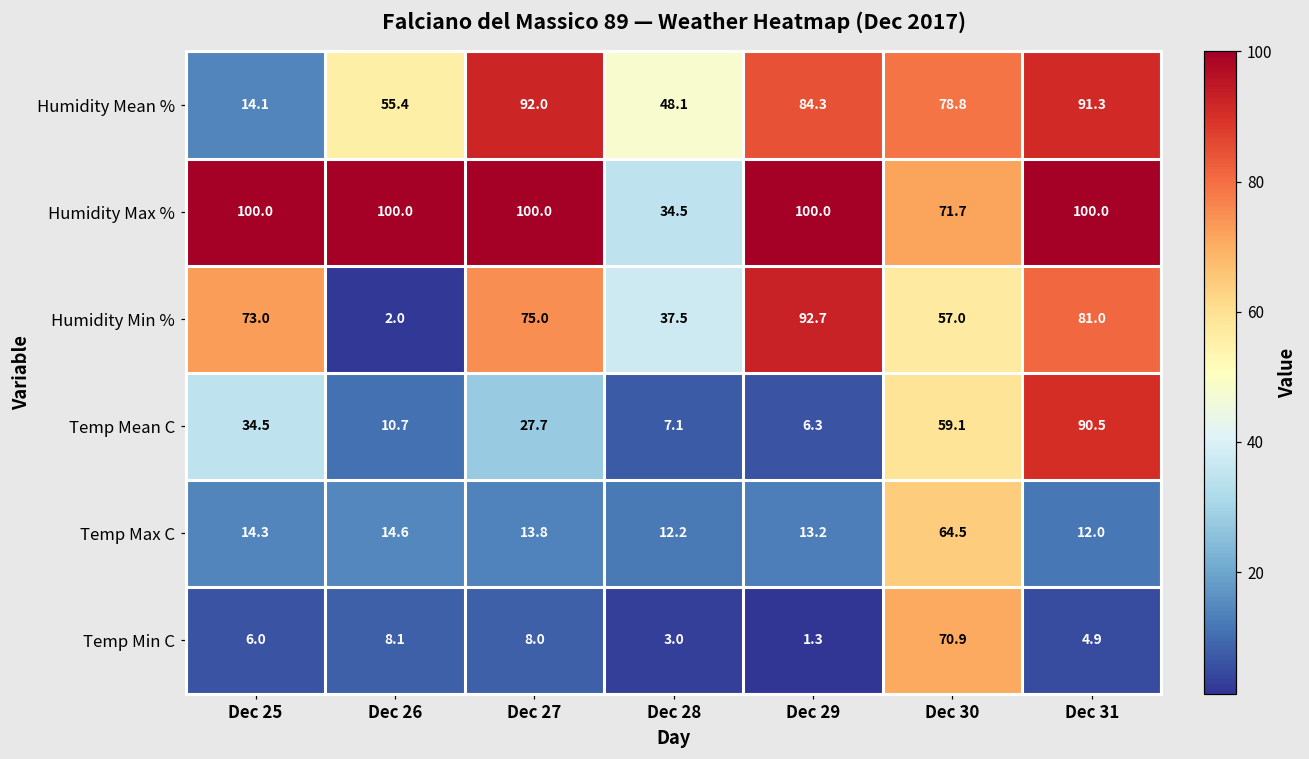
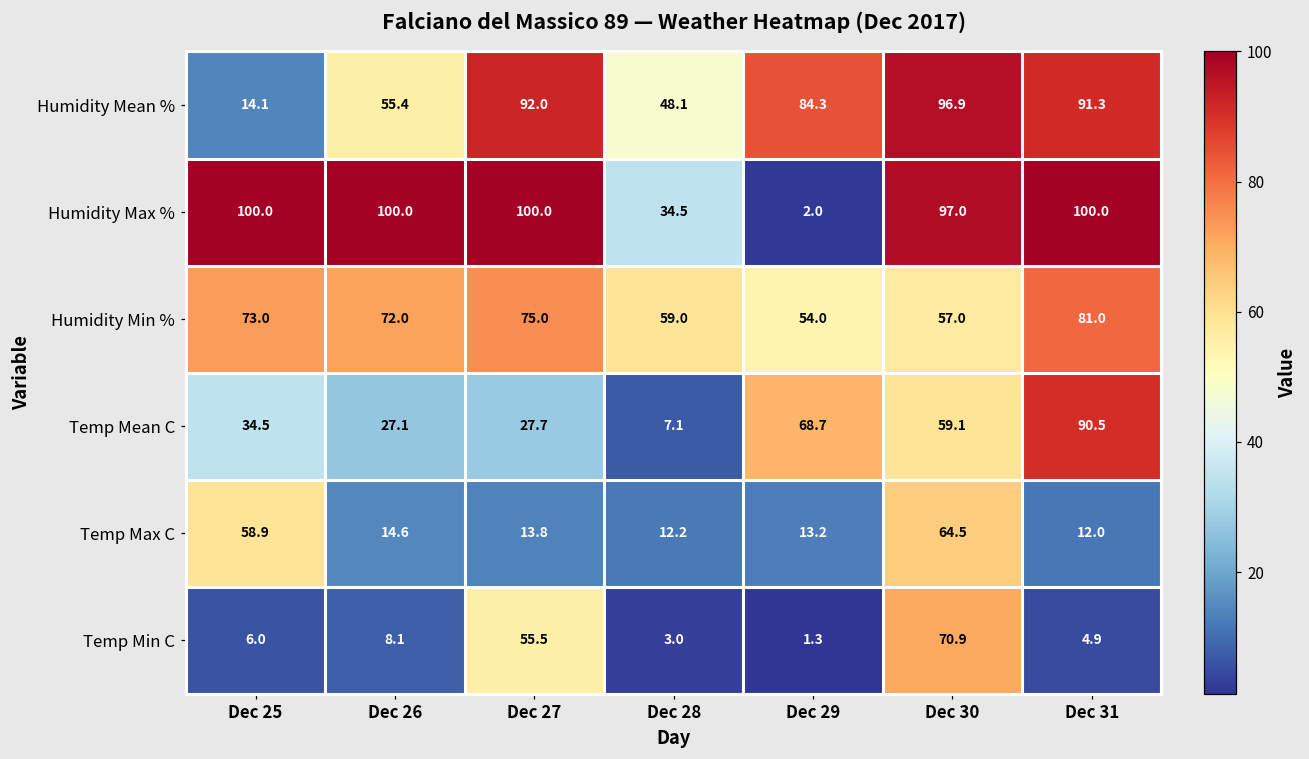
  {
    "Humidity Mean %": {
      "Dec 25": 14.1,
      "Dec 26": 55.4,
      "Dec 27": 92.0,
      "Dec 28": 48.1,
      "Dec 29": 84.3,
-     "Dec 30": 78.8,
+     "Dec 30": 96.9,
      "Dec 31": 91.3
    },
    "Humidity Max %": {
      "Dec 25": 100.0,
      "Dec 26": 100.0,
      "Dec 27": 100.0,
      "Dec 28": 34.5,
-     "Dec 29": 100.0,
-     "Dec 30": 71.7,
+     "Dec 29": 2.0,
+     "Dec 30": 97.0,
      "Dec 31": 100.0
    },
    "Humidity Min %": {
      "Dec 25": 73.0,
-     "Dec 26": 2.0,
+     "Dec 26": 72.0,
      "Dec 27": 75.0,
-     "Dec 28": 37.5,
-     "Dec 29": 92.7,
+     "Dec 28": 59.0,
+     "Dec 29": 54.0,
      "Dec 30": 57.0,
      "Dec 31": 81.0
    },
    "Temp Mean C": {
      "Dec 25": 34.5,
-     "Dec 26": 10.7,
+     "Dec 26": 27.1,
      "Dec 27": 27.7,
      "Dec 28": 7.1,
-     "Dec 29": 6.3,
+     "Dec 29": 68.7,
      "Dec 30": 59.1,
      "Dec 31": 90.5
    },
    "Temp Max C": {
-     "Dec 25": 14.3,
+     "Dec 25": 58.9,
      "Dec 26": 14.6,
      "Dec 27": 13.8,
      "Dec 28": 12.2,
      "Dec 29": 13.2,
      "Dec 30": 64.5,
      "Dec 31": 12.0
    },
    "Temp Min C": {
      "Dec 25": 6.0,
      "Dec 26": 8.1,
-     "Dec 27": 8.0,
+     "Dec 27": 55.5,
      "Dec 28": 3.0,
      "Dec 29": 1.3,
      "Dec 30": 70.9,
      "Dec 31": 4.9
    }
  }
